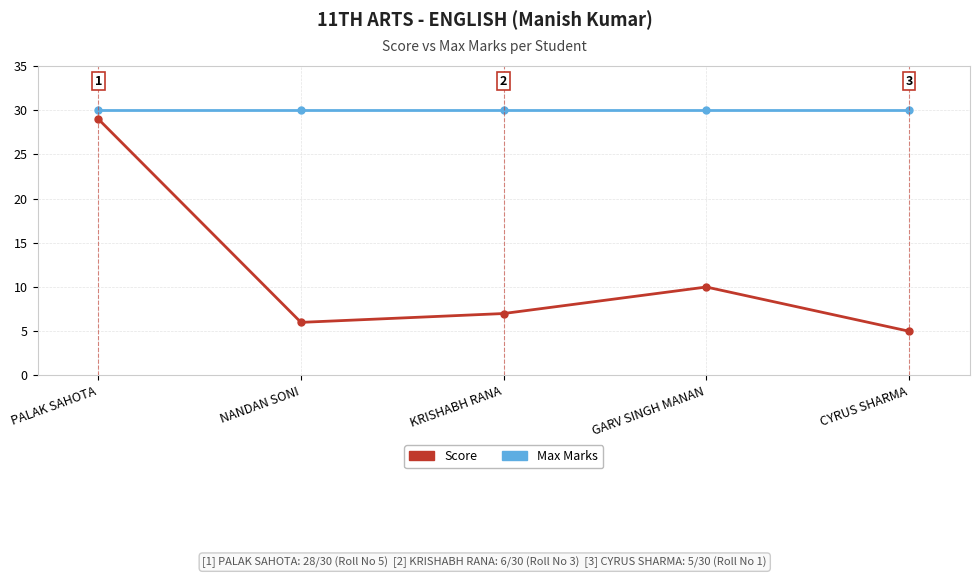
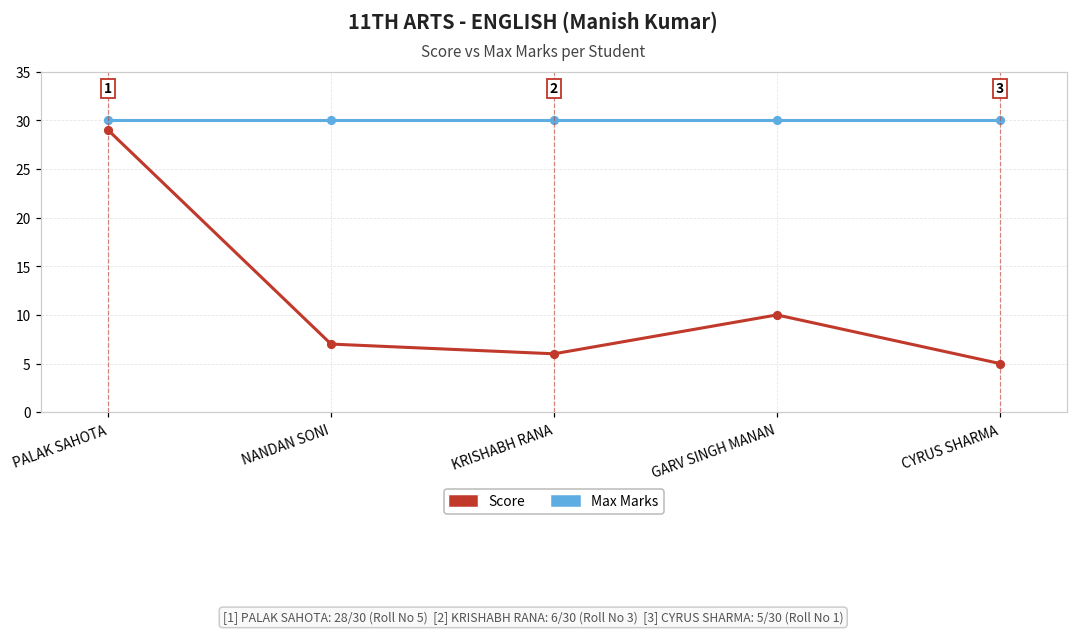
  {
    "Score": {
      "PALAK SAHOTA": 29,
-     "NANDAN SONI": 6,
-     "KRISHABH RANA": 7,
+     "NANDAN SONI": 7,
+     "KRISHABH RANA": 6,
      "GARV SINGH MANAN": 10,
      "CYRUS SHARMA": 5
    },
    "Max Marks": {
      "NANDAN SONI": 30,
      "GARV SINGH MANAN": 30
    }
  }
